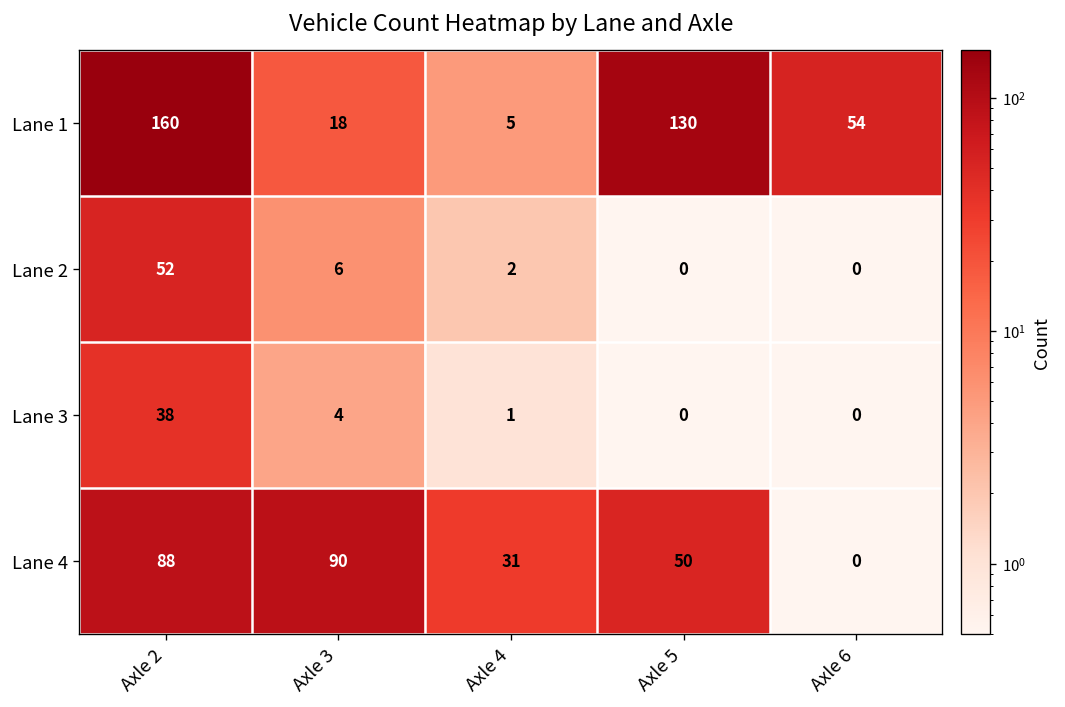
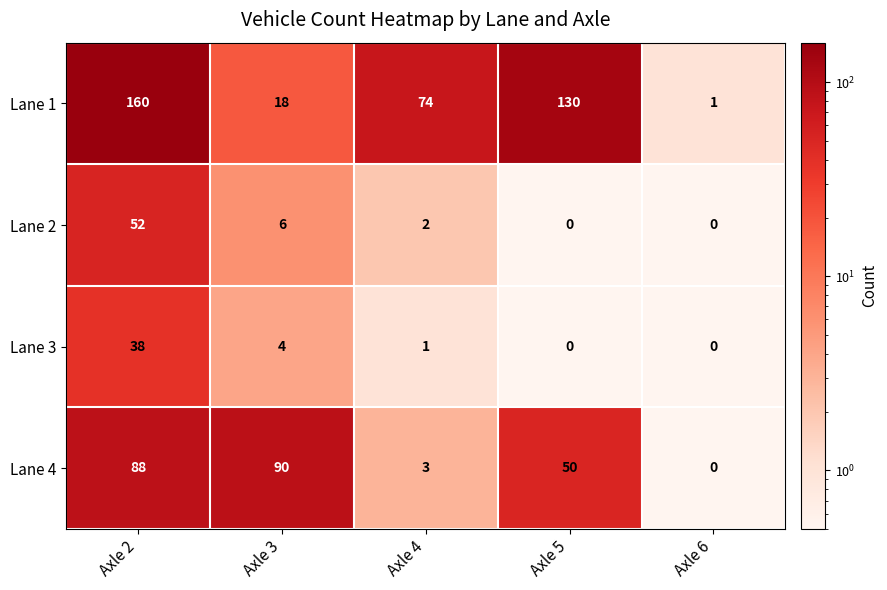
  {
    "Lane 1": {
      "Axle 2": 160,
      "Axle 3": 18,
-     "Axle 4": 5,
+     "Axle 4": 74,
      "Axle 5": 130,
-     "Axle 6": 54
+     "Axle 6": 1
    },
    "Lane 2": {
      "Axle 2": 52,
      "Axle 3": 6,
      "Axle 4": 2,
      "Axle 5": 0,
      "Axle 6": 0
    },
    "Lane 3": {
      "Axle 2": 38,
      "Axle 3": 4,
      "Axle 4": 1,
      "Axle 5": 0,
      "Axle 6": 0
    },
    "Lane 4": {
      "Axle 2": 88,
      "Axle 3": 90,
-     "Axle 4": 31,
+     "Axle 4": 3,
      "Axle 5": 50,
      "Axle 6": 0
    }
  }
